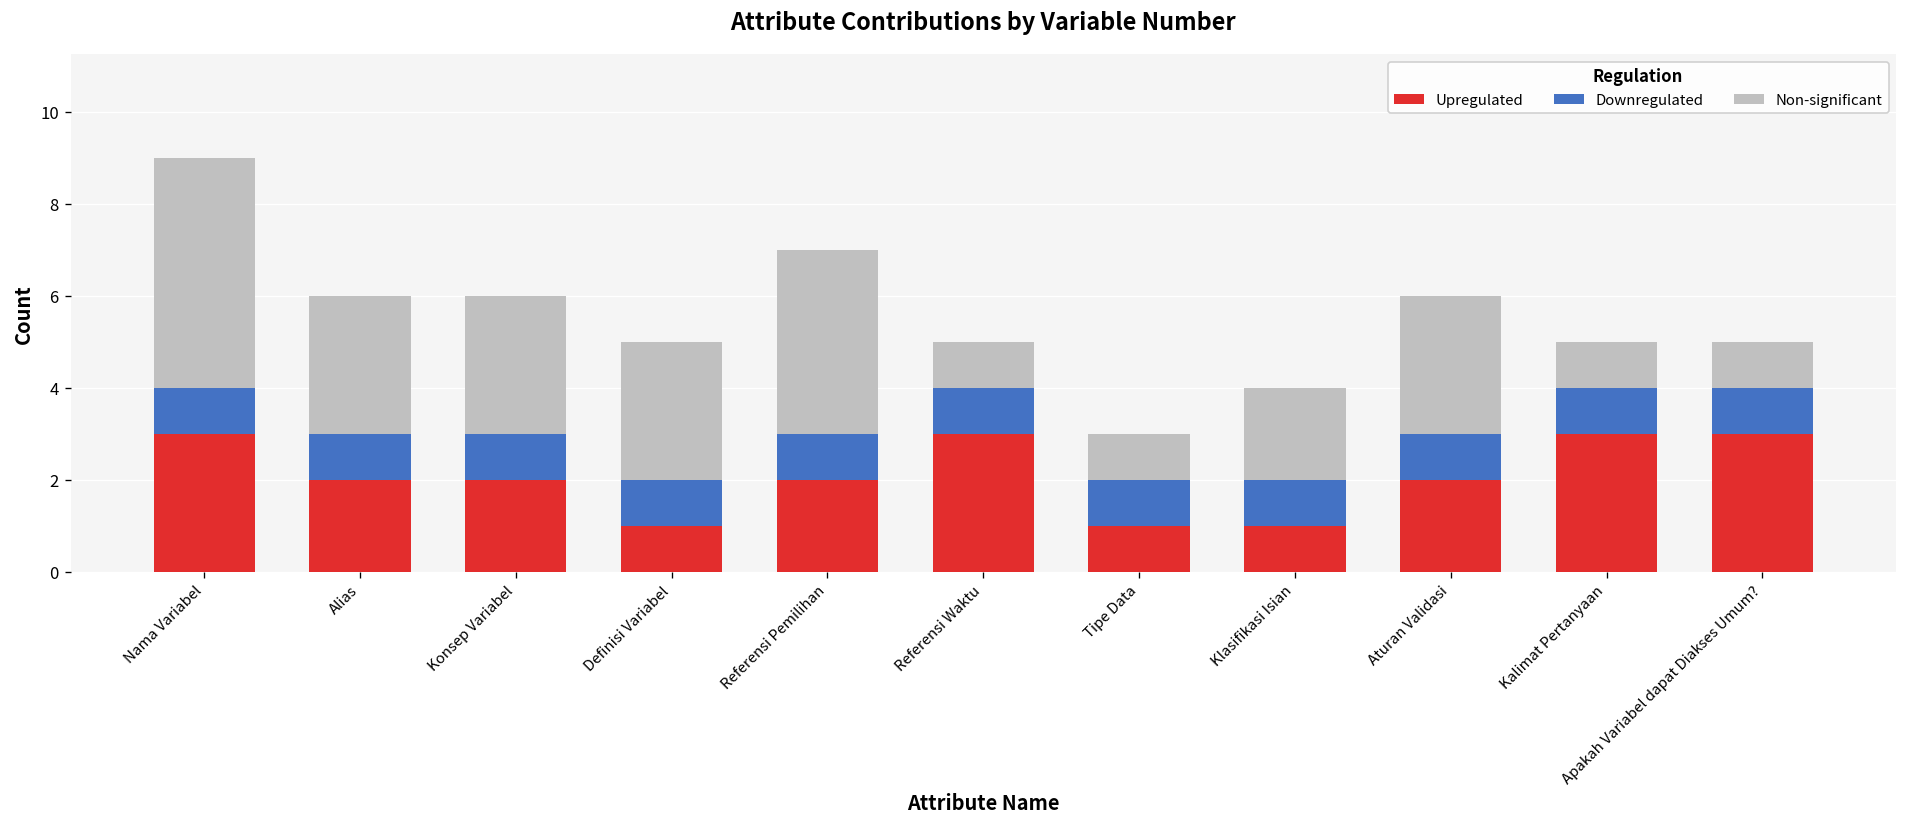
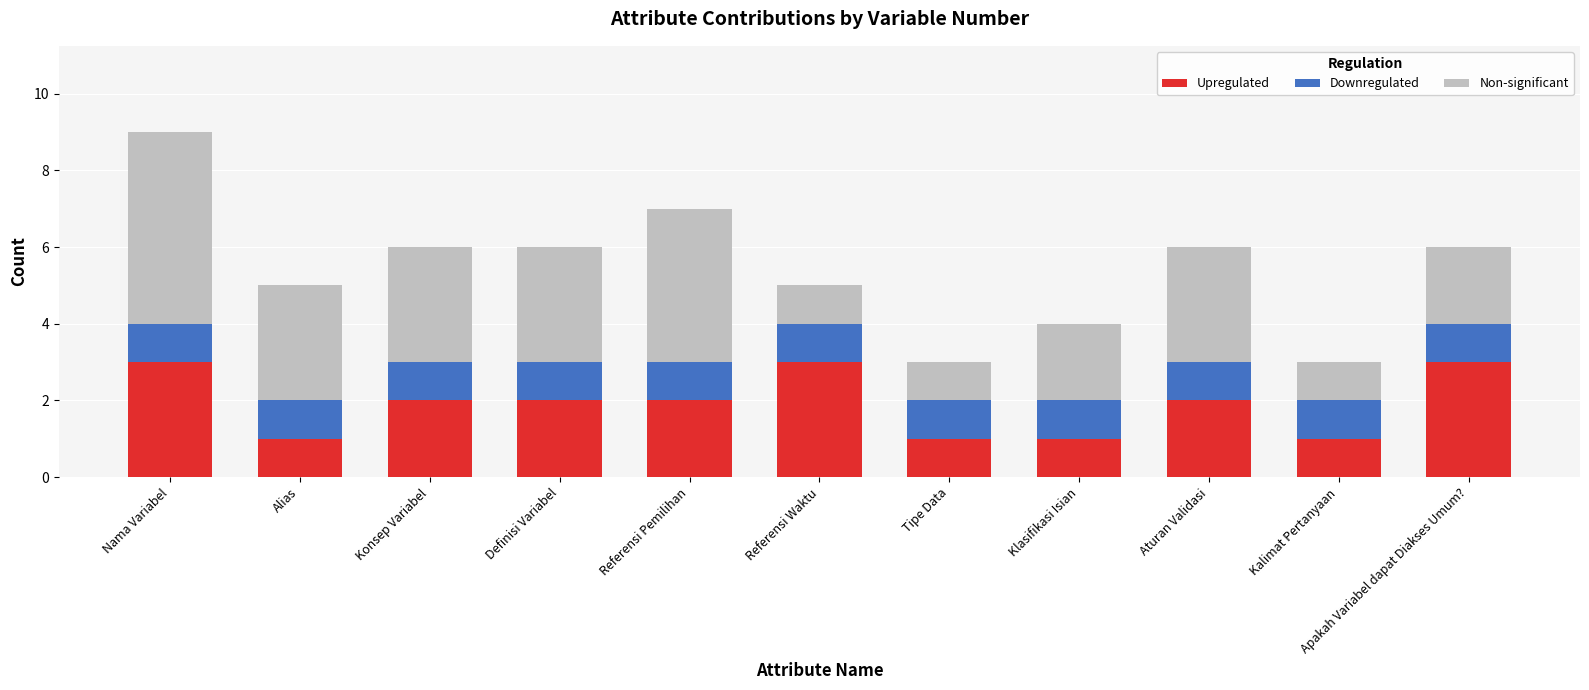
  {
    "Upregulated": {
      "Nama Variabel": 3,
-     "Alias": 2,
+     "Alias": 1,
      "Konsep Variabel": 2,
-     "Definisi Variabel": 1,
+     "Definisi Variabel": 2,
      "Referensi Pemilihan": 2,
      "Referensi Waktu": 3,
      "Tipe Data": 1,
      "Klasifikasi Isian": 1,
      "Aturan Validasi": 2,
-     "Kalimat Pertanyaan": 3,
+     "Kalimat Pertanyaan": 1,
      "Apakah Variabel dapat Diakses Umum?": 3
    },
    "Non-significant": {
      "Nama Variabel": 5,
      "Alias": 3,
      "Konsep Variabel": 3,
      "Definisi Variabel": 3,
      "Referensi Pemilihan": 4,
      "Referensi Waktu": 1,
      "Tipe Data": 1,
      "Klasifikasi Isian": 2,
      "Aturan Validasi": 3,
      "Kalimat Pertanyaan": 1,
-     "Apakah Variabel dapat Diakses Umum?": 1
+     "Apakah Variabel dapat Diakses Umum?": 2
    }
  }
